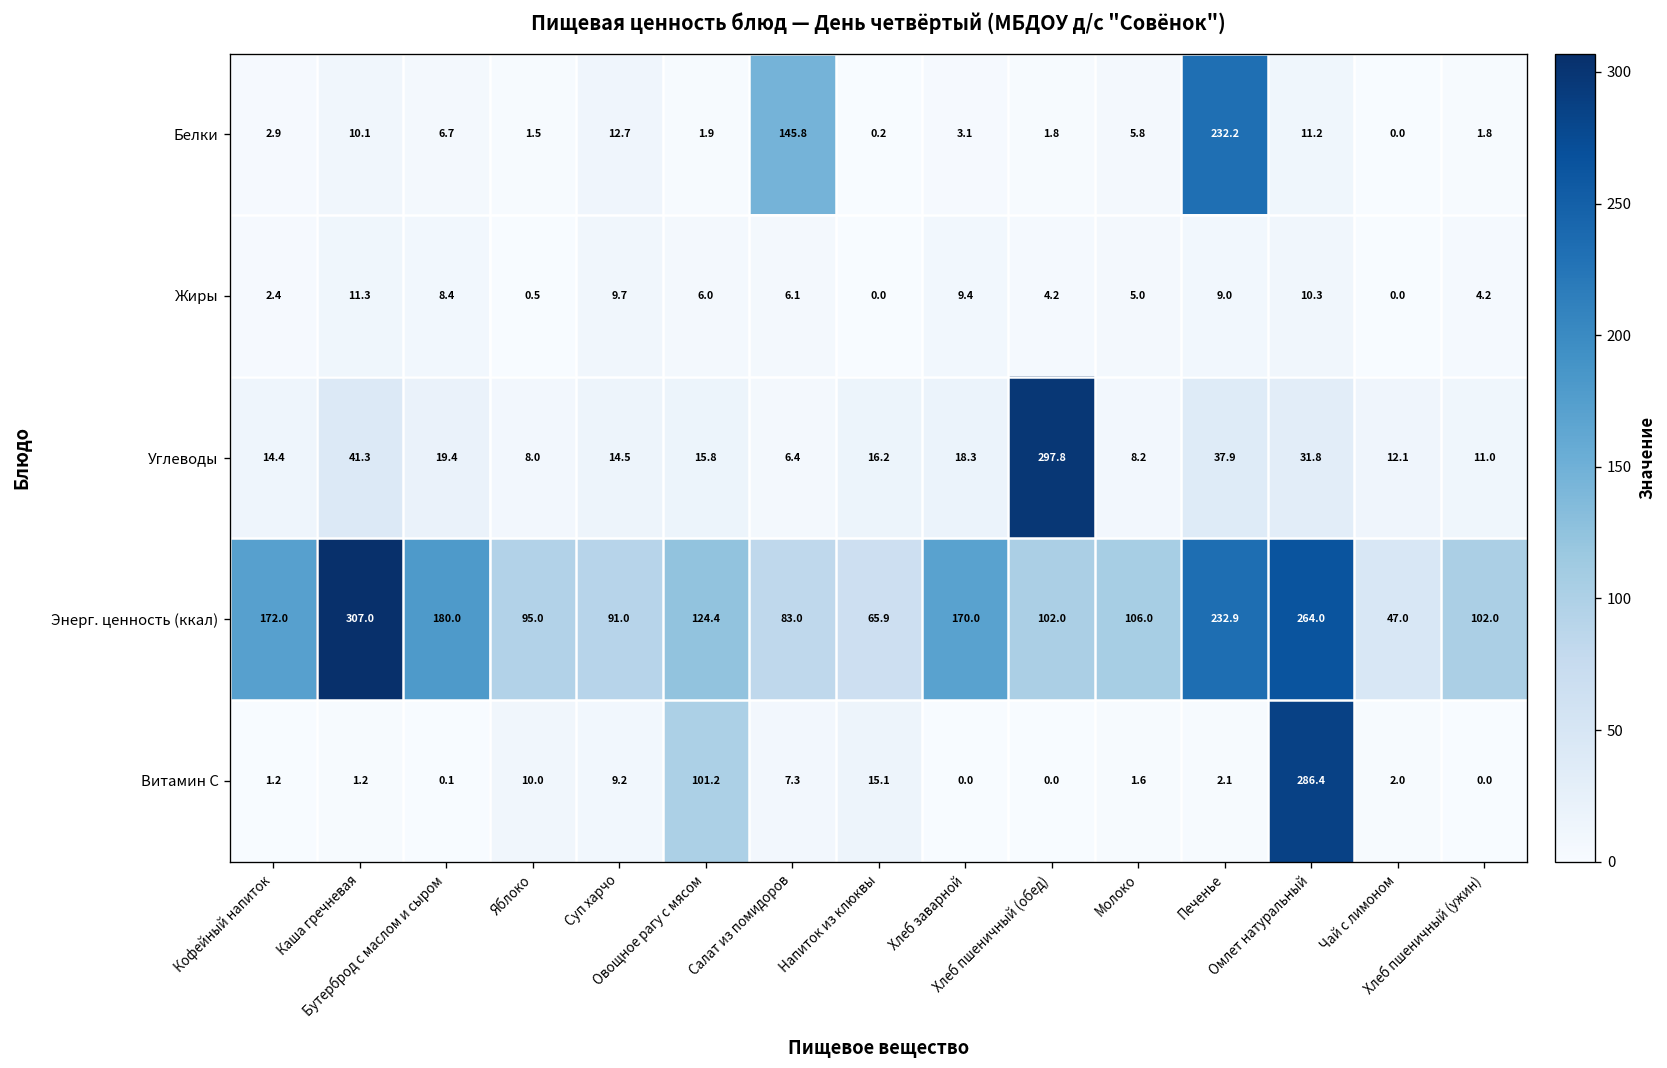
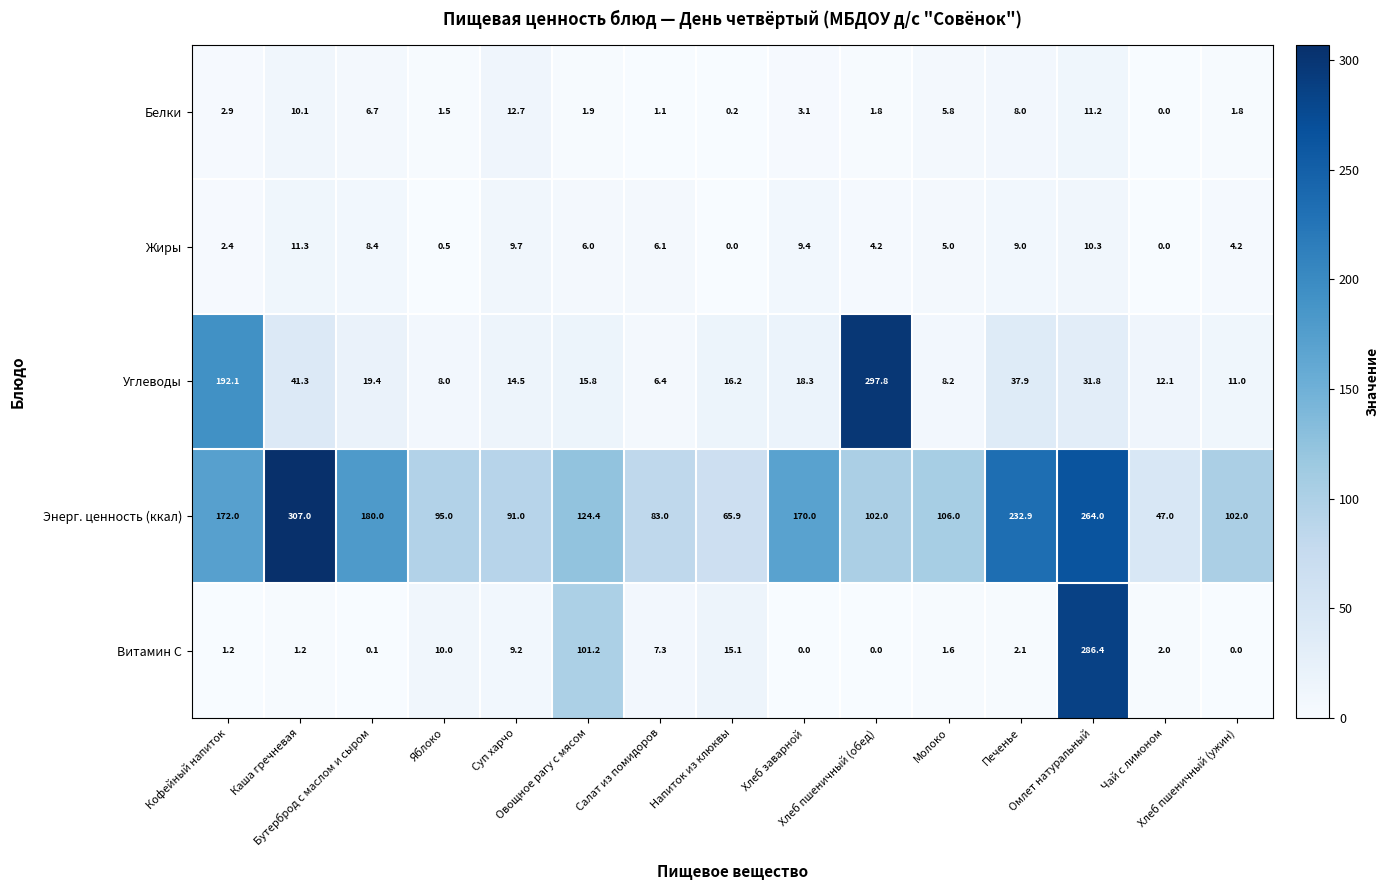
  {
    "Белки": {
      "Кофейный напиток": 2.9,
      "Каша гречневая": 10.1,
      "Бутерброд с маслом и сыром": 6.7,
      "Яблоко": 1.5,
      "Суп харчо": 12.7,
      "Овощное рагу с мясом": 1.9,
-     "Салат из помидоров": 145.8,
+     "Салат из помидоров": 1.1,
      "Напиток из клюквы": 0.2,
      "Хлеб заварной": 3.1,
      "Хлеб пшеничный (обед)": 1.8,
      "Молоко": 5.8,
-     "Печенье": 232.2,
+     "Печенье": 8.0,
      "Омлет натуральный": 11.2,
      "Чай с лимоном": 0.0,
      "Хлеб пшеничный (ужин)": 1.8
    },
    "Жиры": {
      "Кофейный напиток": 2.4,
      "Каша гречневая": 11.3,
      "Бутерброд с маслом и сыром": 8.4,
      "Яблоко": 0.5,
      "Суп харчо": 9.7,
      "Овощное рагу с мясом": 6.0,
      "Салат из помидоров": 6.1,
      "Напиток из клюквы": 0.0,
      "Хлеб заварной": 9.4,
      "Хлеб пшеничный (обед)": 4.2,
      "Молоко": 5.0,
      "Печенье": 9.0,
      "Омлет натуральный": 10.3,
      "Чай с лимоном": 0.0,
      "Хлеб пшеничный (ужин)": 4.2
    },
    "Углеводы": {
-     "Кофейный напиток": 14.4,
+     "Кофейный напиток": 192.1,
      "Каша гречневая": 41.3,
      "Бутерброд с маслом и сыром": 19.4,
      "Яблоко": 8.0,
      "Суп харчо": 14.5,
      "Овощное рагу с мясом": 15.8,
      "Салат из помидоров": 6.4,
      "Напиток из клюквы": 16.2,
      "Хлеб заварной": 18.3,
      "Хлеб пшеничный (обед)": 297.8,
      "Молоко": 8.2,
      "Печенье": 37.9,
      "Омлет натуральный": 31.8,
      "Чай с лимоном": 12.1,
      "Хлеб пшеничный (ужин)": 11.0
    },
    "Энерг. ценность (ккал)": {
      "Кофейный напиток": 172.0,
      "Каша гречневая": 307.0,
      "Бутерброд с маслом и сыром": 180.0,
      "Яблоко": 95.0,
      "Суп харчо": 91.0,
      "Овощное рагу с мясом": 124.4,
      "Салат из помидоров": 83.0,
      "Напиток из клюквы": 65.9,
      "Хлеб заварной": 170.0,
      "Хлеб пшеничный (обед)": 102.0,
      "Молоко": 106.0,
      "Печенье": 232.9,
      "Омлет натуральный": 264.0,
      "Чай с лимоном": 47.0,
      "Хлеб пшеничный (ужин)": 102.0
    },
    "Витамин С": {
      "Кофейный напиток": 1.2,
      "Каша гречневая": 1.2,
      "Бутерброд с маслом и сыром": 0.1,
      "Яблоко": 10.0,
      "Суп харчо": 9.2,
      "Овощное рагу с мясом": 101.2,
      "Салат из помидоров": 7.3,
      "Напиток из клюквы": 15.1,
      "Хлеб заварной": 0.0,
      "Хлеб пшеничный (обед)": 0.0,
      "Молоко": 1.6,
      "Печенье": 2.1,
      "Омлет натуральный": 286.4,
      "Чай с лимоном": 2.0,
      "Хлеб пшеничный (ужин)": 0.0
    }
  }
